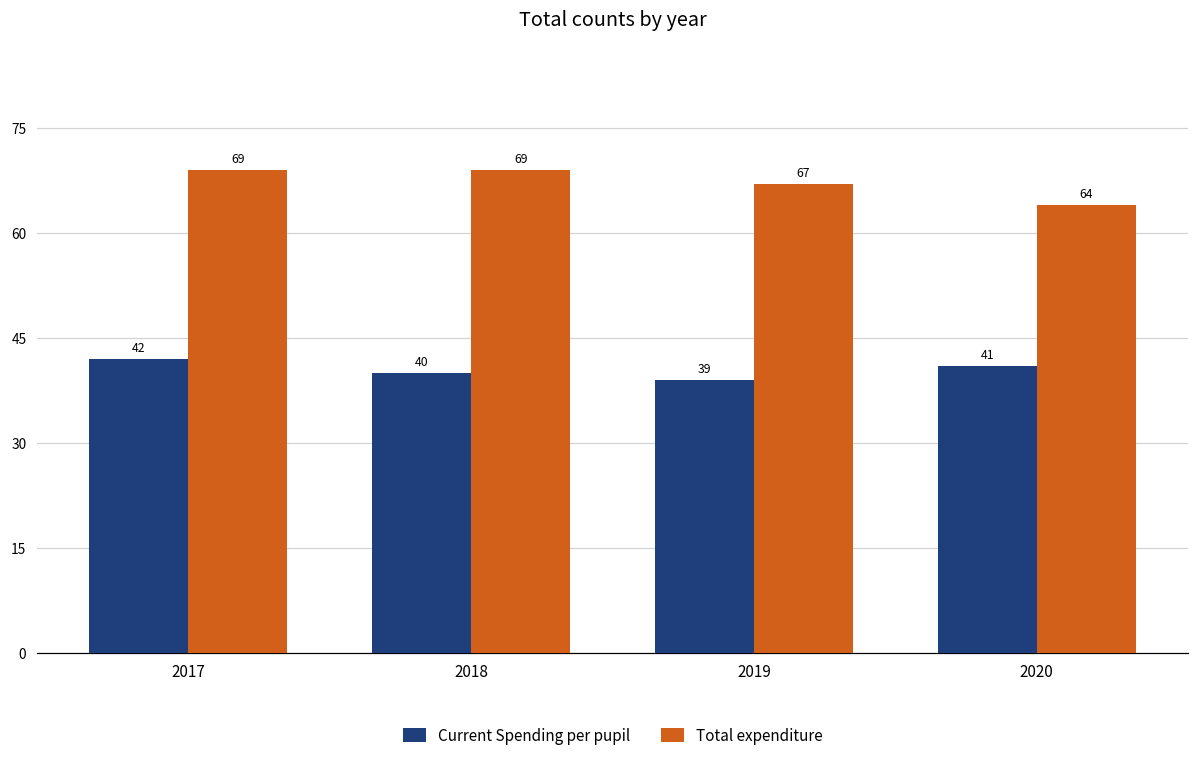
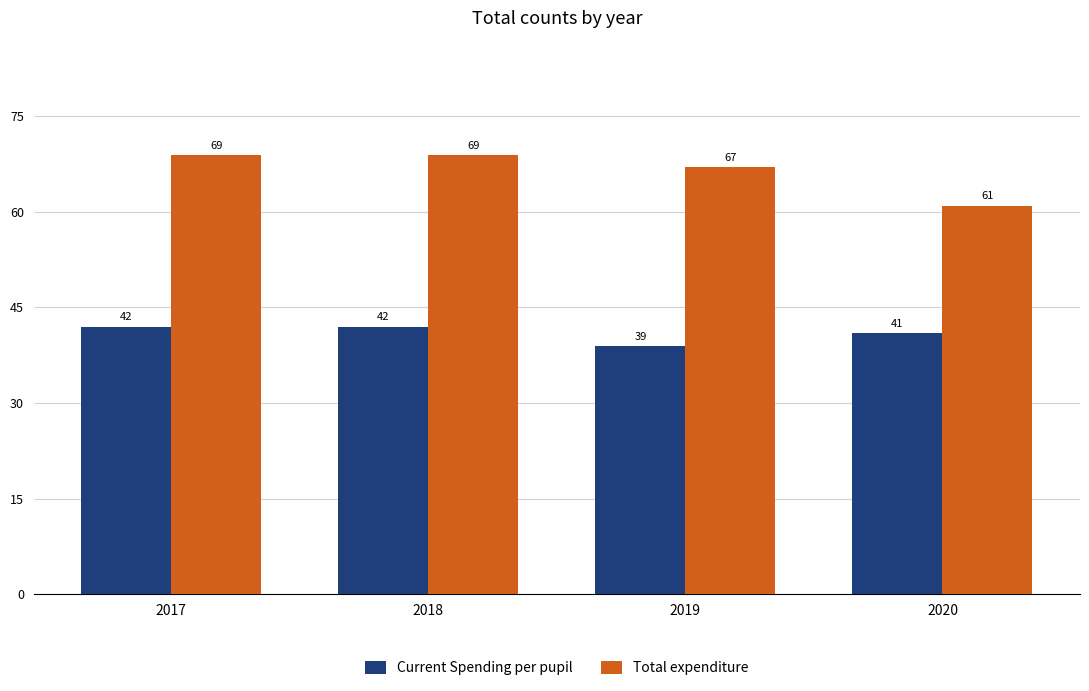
  {
    "Current Spending per pupil": {
      "2017": 42,
-     "2018": 40,
+     "2018": 42,
      "2019": 39,
      "2020": 41
    },
    "Total expenditure": {
      "2017": 69,
      "2018": 69,
      "2019": 67,
-     "2020": 64
+     "2020": 61
    }
  }
